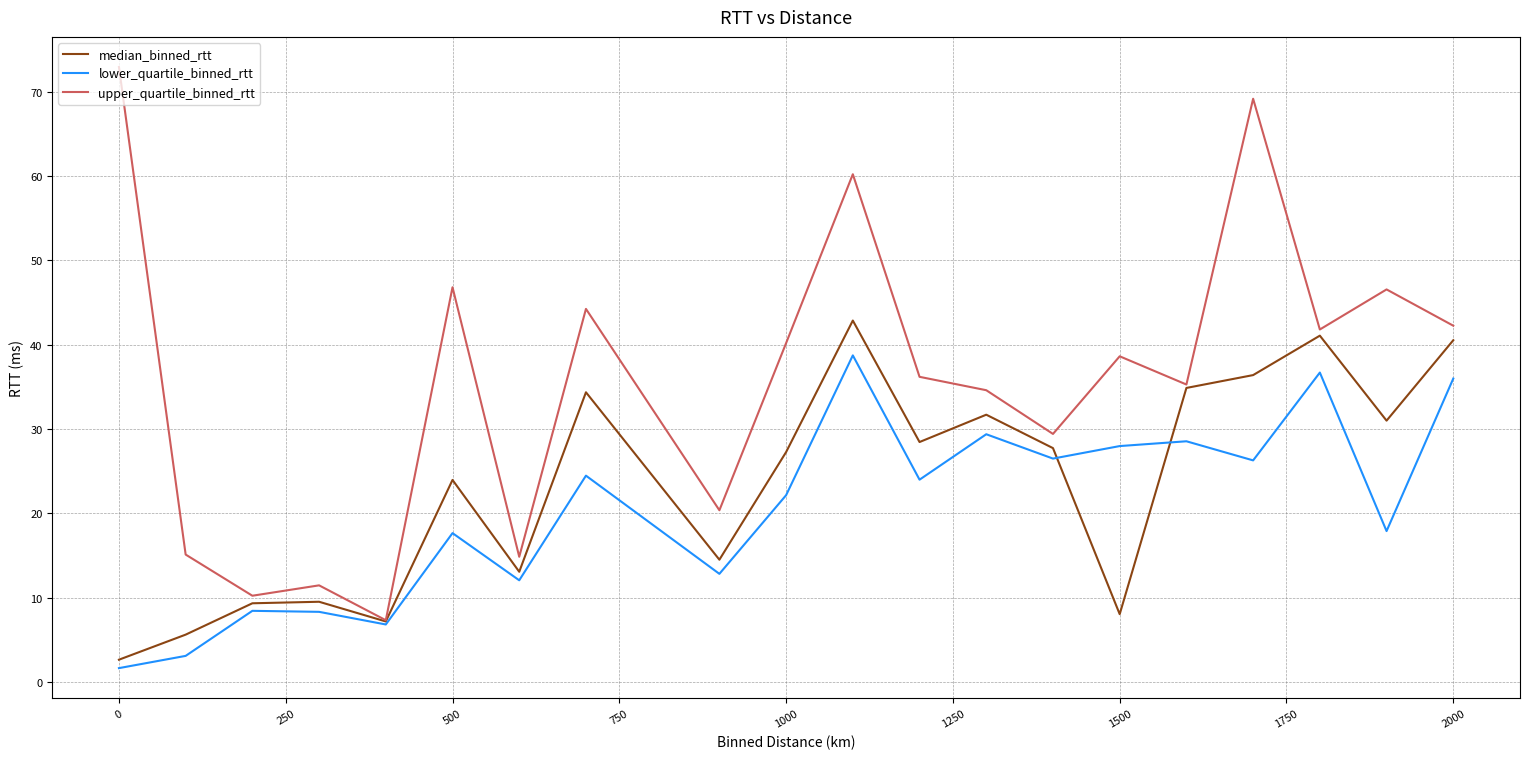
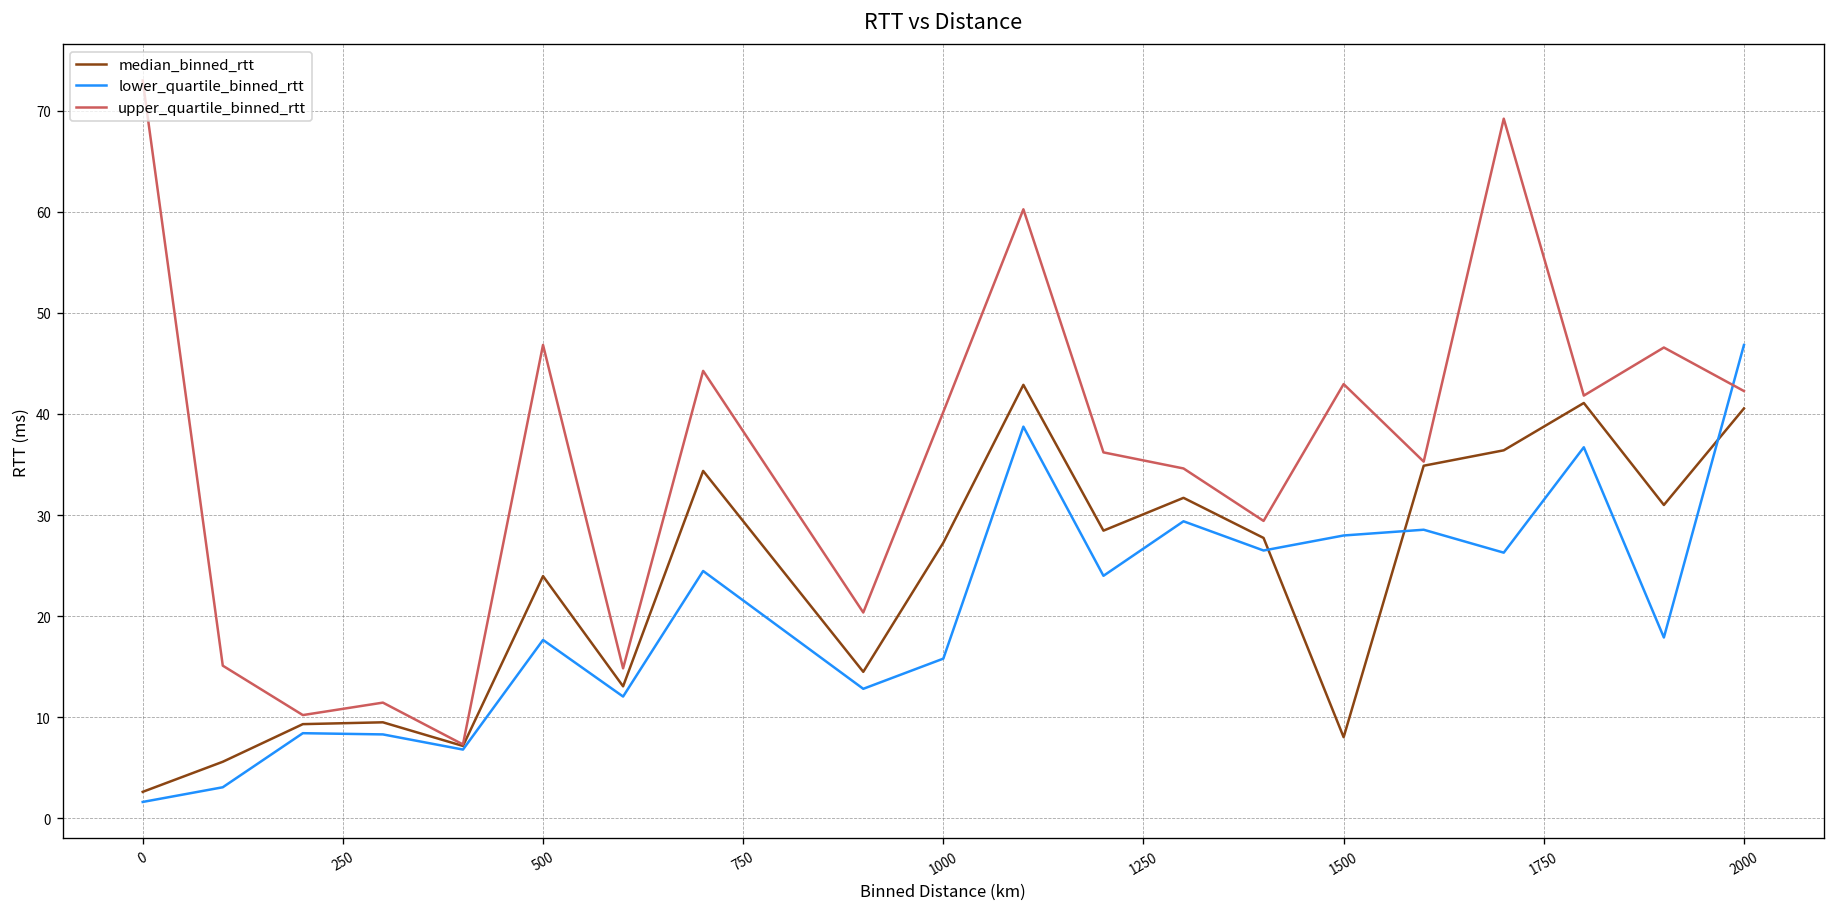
  {
    "median_binned_rtt": {
      "0": 3,
      "500": 24,
      "1000": 27,
      "1500": 8,
      "2000": 41
    },
    "lower_quartile_binned_rtt": {
      "0": 2,
      "500": 18,
-     "1000": 22,
+     "1000": 16,
      "1500": 28,
-     "2000": 36
+     "2000": 47
    },
    "upper_quartile_binned_rtt": {
      "500": 47,
      "1000": 40,
-     "1500": 39,
+     "1500": 43,
      "2000": 42
    }
  }
